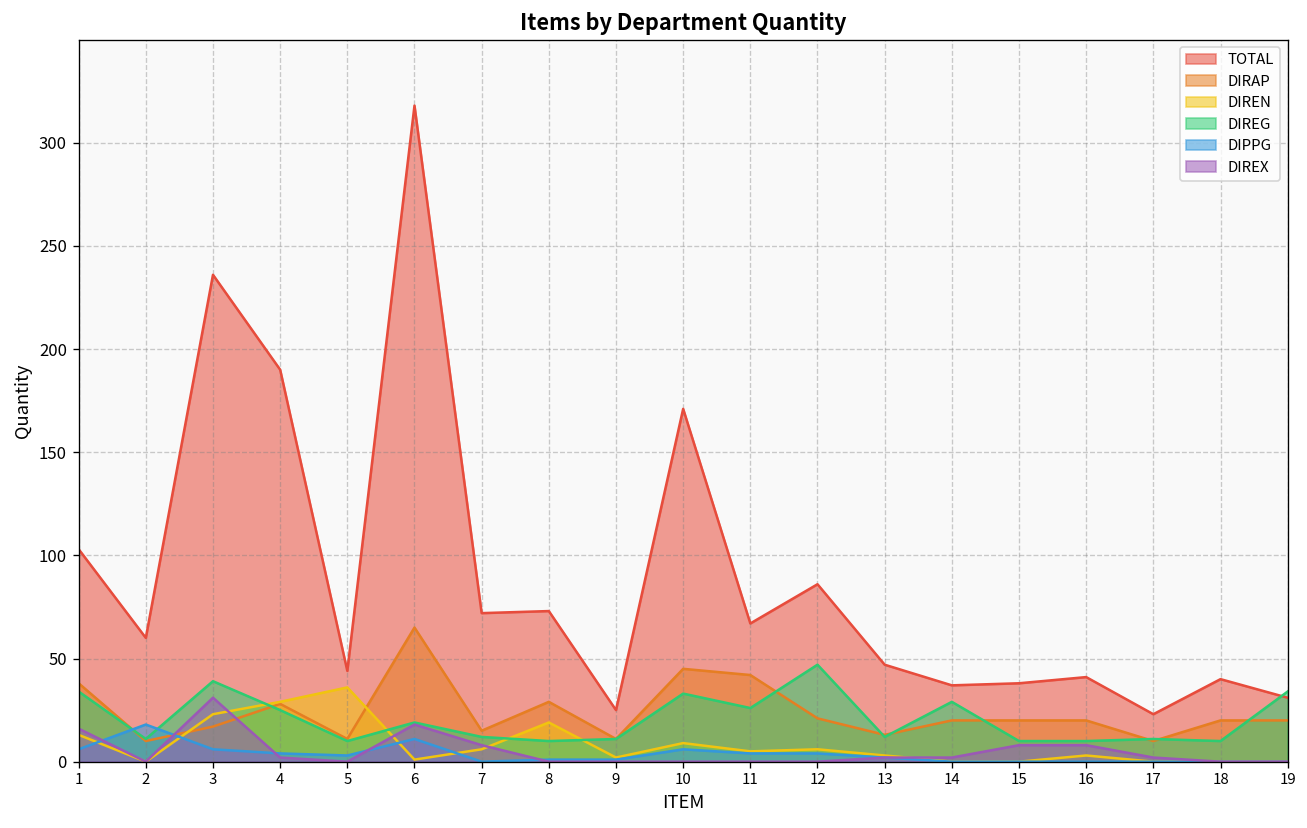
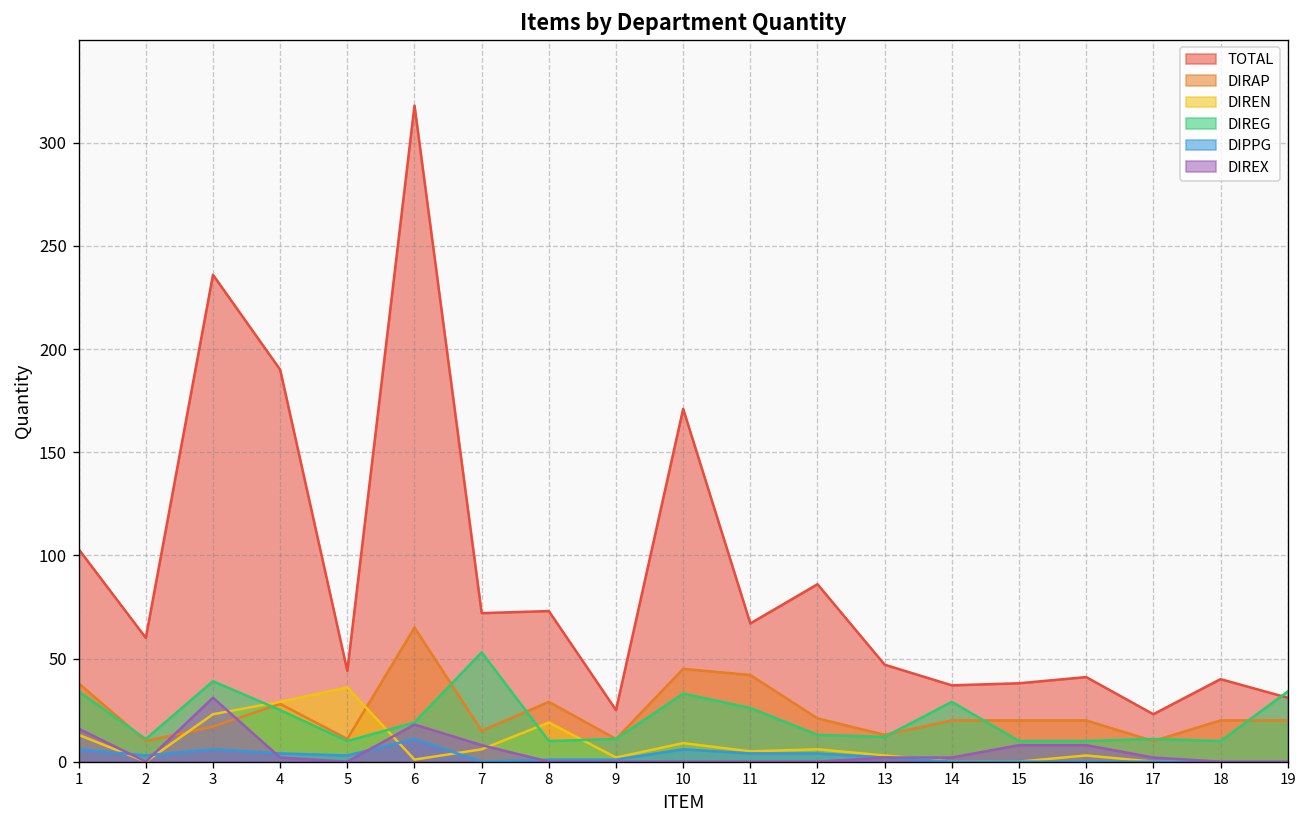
  {
    "DIREN": {
      "1": 13,
      "3": 23,
      "5": 36,
      "6": 1,
      "7": 6,
      "8": 19,
      "10": 9,
      "12": 6,
      "16": 3
    },
    "DIREG": {
      "1": 34,
      "3": 39,
      "4": 25,
-     "7": 12,
+     "7": 53,
      "8": 10,
      "10": 33,
      "11": 26,
-     "12": 47,
+     "12": 13,
      "14": 29,
      "15": 10,
      "16": 10,
      "18": 10,
      "19": 34
    },
    "DIPPG": {
      "1": 6,
-     "2": 18,
+     "2": 3,
      "3": 6,
      "4": 4,
      "5": 3,
      "6": 11,
      "7": 0,
      "10": 6,
      "12": 4,
      "16": 0
    },
    "DIREX": {
      "1": 16,
      "3": 31,
      "4": 2,
      "5": 0,
      "7": 8,
      "10": 0,
      "11": 0,
      "12": 0,
      "14": 2,
      "15": 8,
      "16": 8,
      "17": 2
    }
  }
